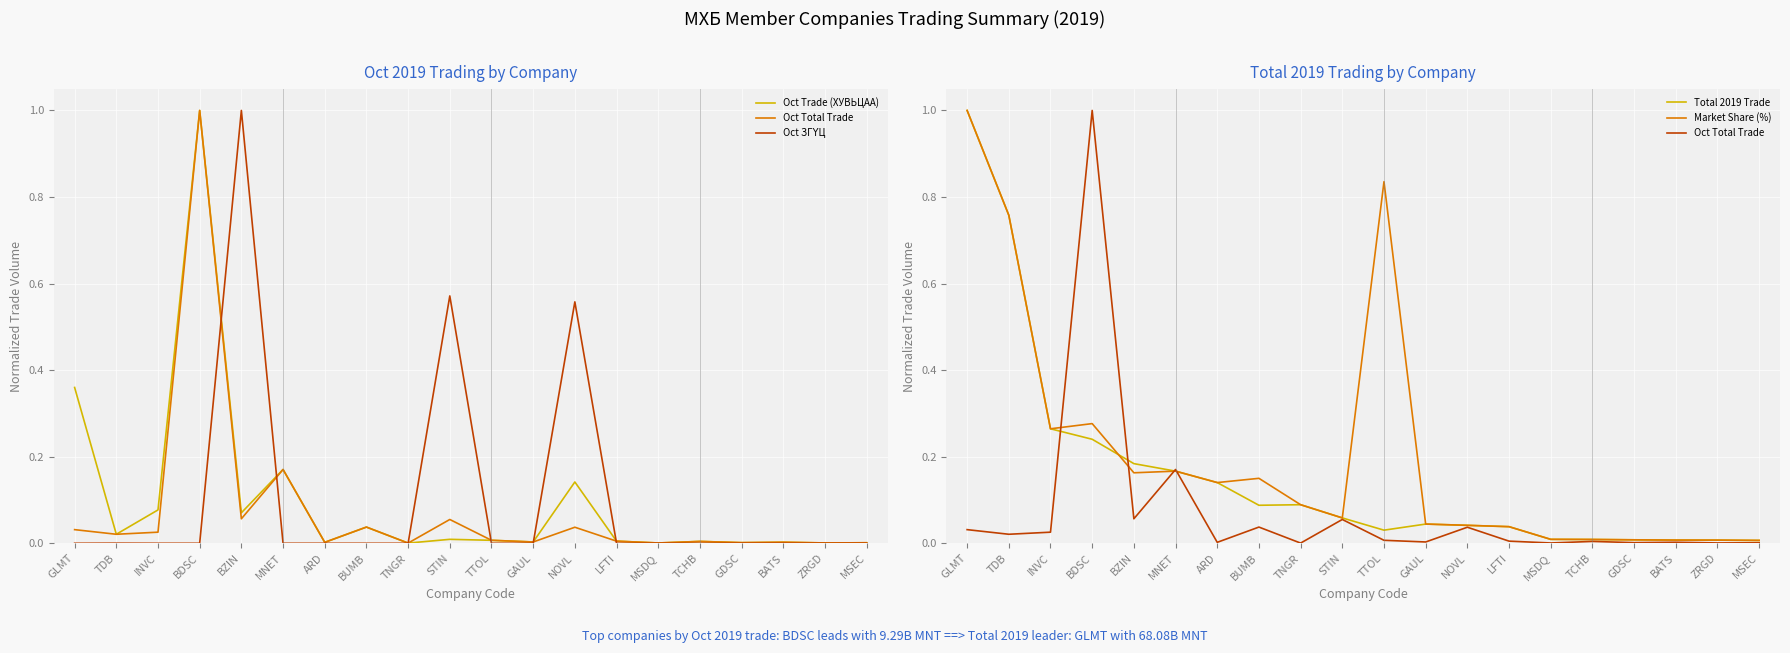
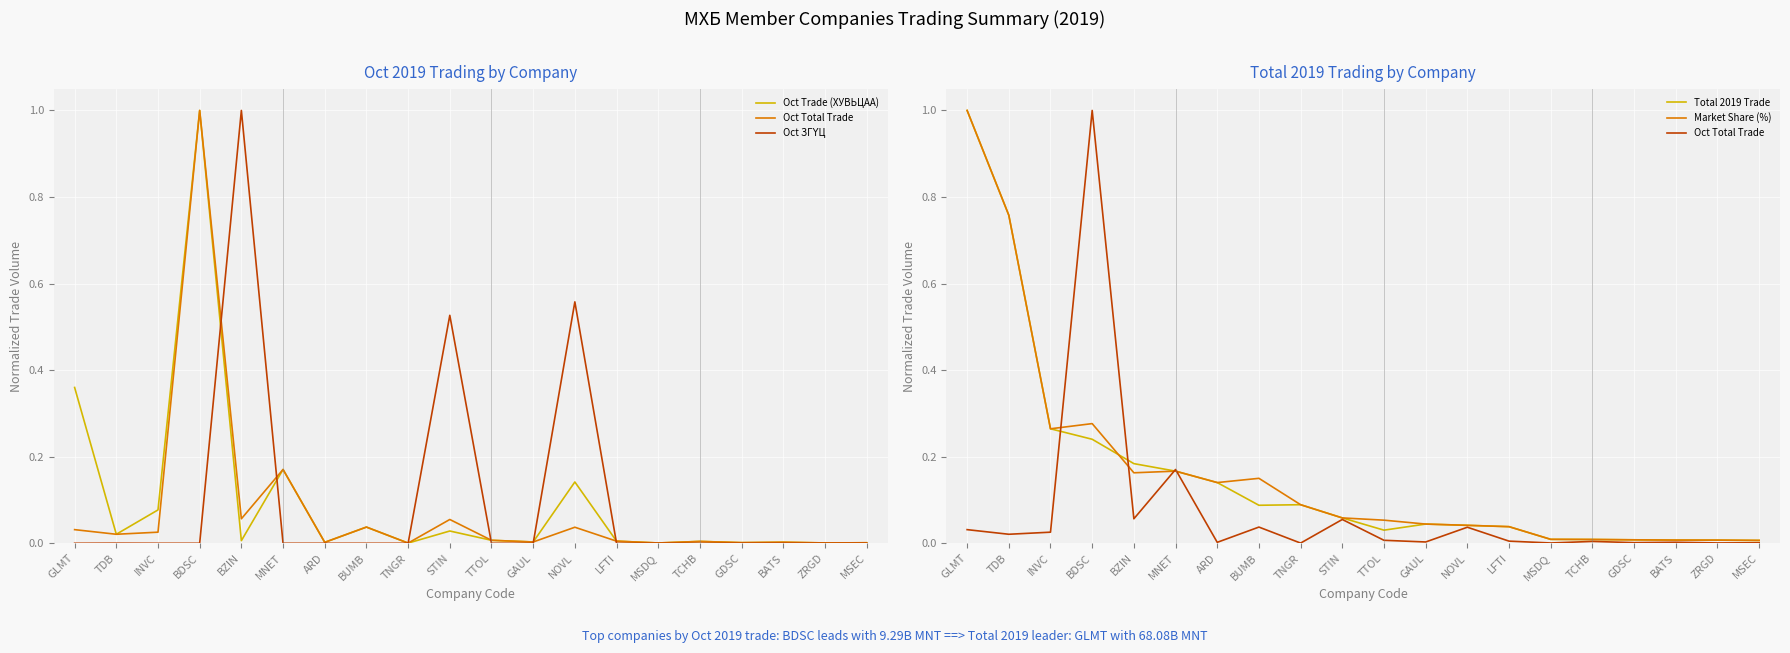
  {
    "Oct 2019 Trading by Company": {
      "Oct Trade (ХУВЬЦАА)": {
        "GLMT": 0.36,
        "INVC": 0.08,
-       "BZIN": 0.07,
-       "STIN": 0.01,
+       "BZIN": 0.01,
+       "STIN": 0.03,
        "NOVL": 0.14
      },
      "Oct ЗГҮЦ": {
        "GLMT": 0.00,
        "TDB": 0.00,
        "INVC": 0.00,
        "BDSC": 0.00,
        "BZIN": 1.00,
        "MNET": 0.00,
        "BUMB": 0.00,
-       "STIN": 0.57,
+       "STIN": 0.53,
        "TTOL": 0.00,
        "NOVL": 0.56
      }
    },
    "Total 2019 Trading by Company": {
      "Total 2019 Trade": {
        "BDSC": 0.24,
        "BZIN": 0.18,
        "BUMB": 0.09,
        "TTOL": 0.03
      },
      "Market Share (%)": {
        "BDSC": 0.28,
        "BZIN": 0.16,
        "BUMB": 0.15,
-       "TTOL": 0.84
+       "TTOL": 0.05
      },
      "Oct Total Trade": {
        "GLMT": 0.03,
        "TDB": 0.02,
        "INVC": 0.03,
        "BDSC": 1.00,
        "BZIN": 0.06,
        "ARD": 0.00,
        "BUMB": 0.04,
        "TNGR": 0.00,
        "TTOL": 0.01,
        "GAUL": 0.00,
        "LFTI": 0.00,
        "MSDQ": 0.00,
        "GDSC": 0.00,
        "ZRGD": 0.00
      }
    }
  }
